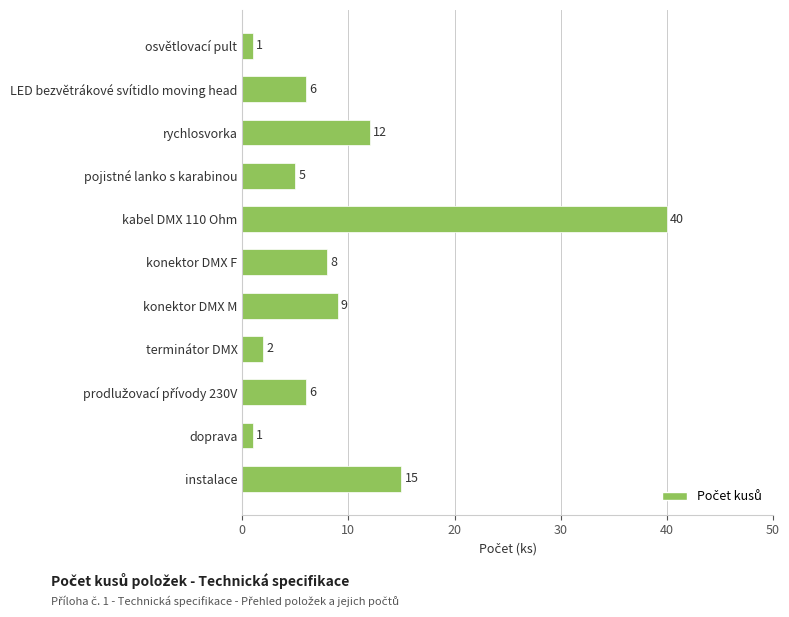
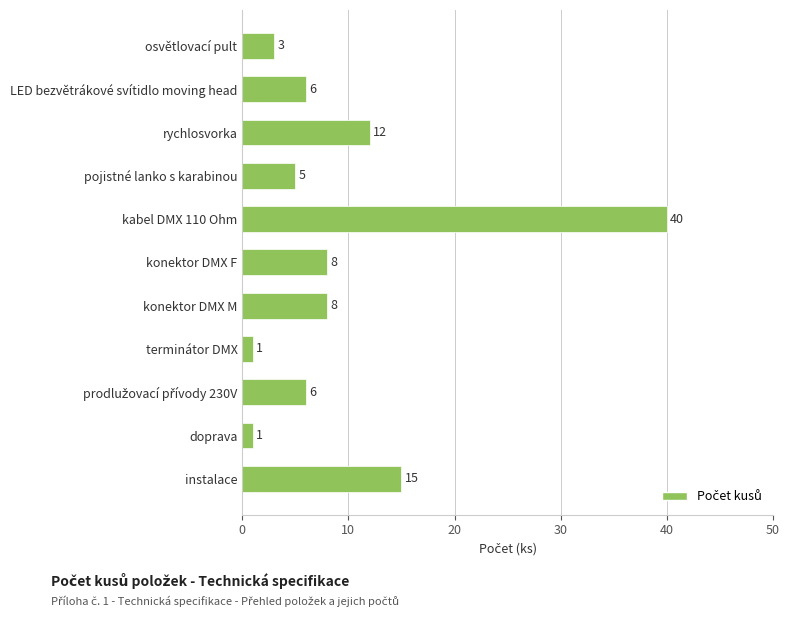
  {
-   "osvětlovací pult": 1,
+   "osvětlovací pult": 3,
    "LED bezvětrákové svítidlo moving head": 6,
    "rychlosvorka": 12,
    "pojistné lanko s karabinou": 5,
    "kabel DMX 110 Ohm": 40,
    "konektor DMX F": 8,
-   "konektor DMX M": 9,
-   "terminátor DMX": 2,
+   "konektor DMX M": 8,
+   "terminátor DMX": 1,
    "prodlužovací přívody 230V": 6,
    "doprava": 1,
    "instalace": 15
  }
